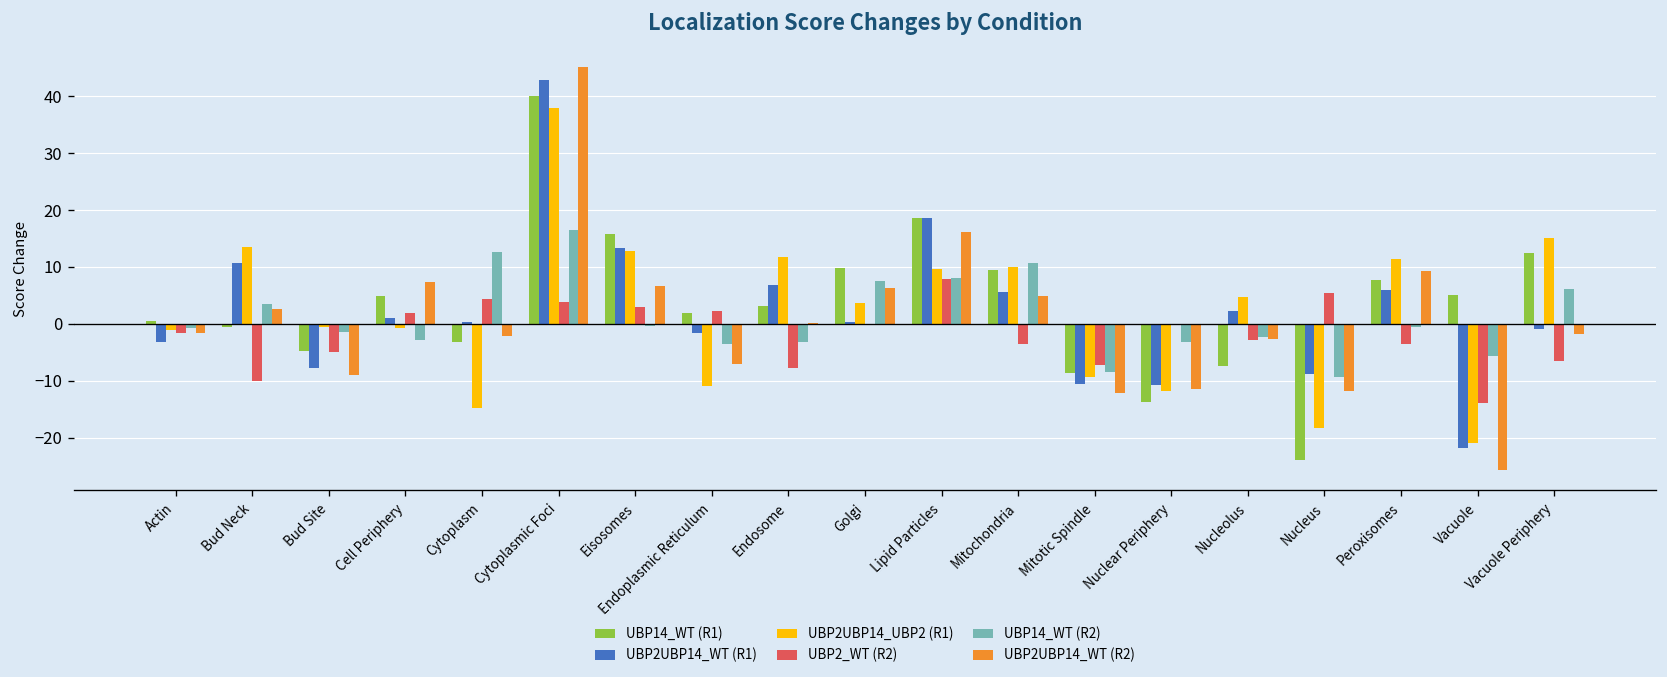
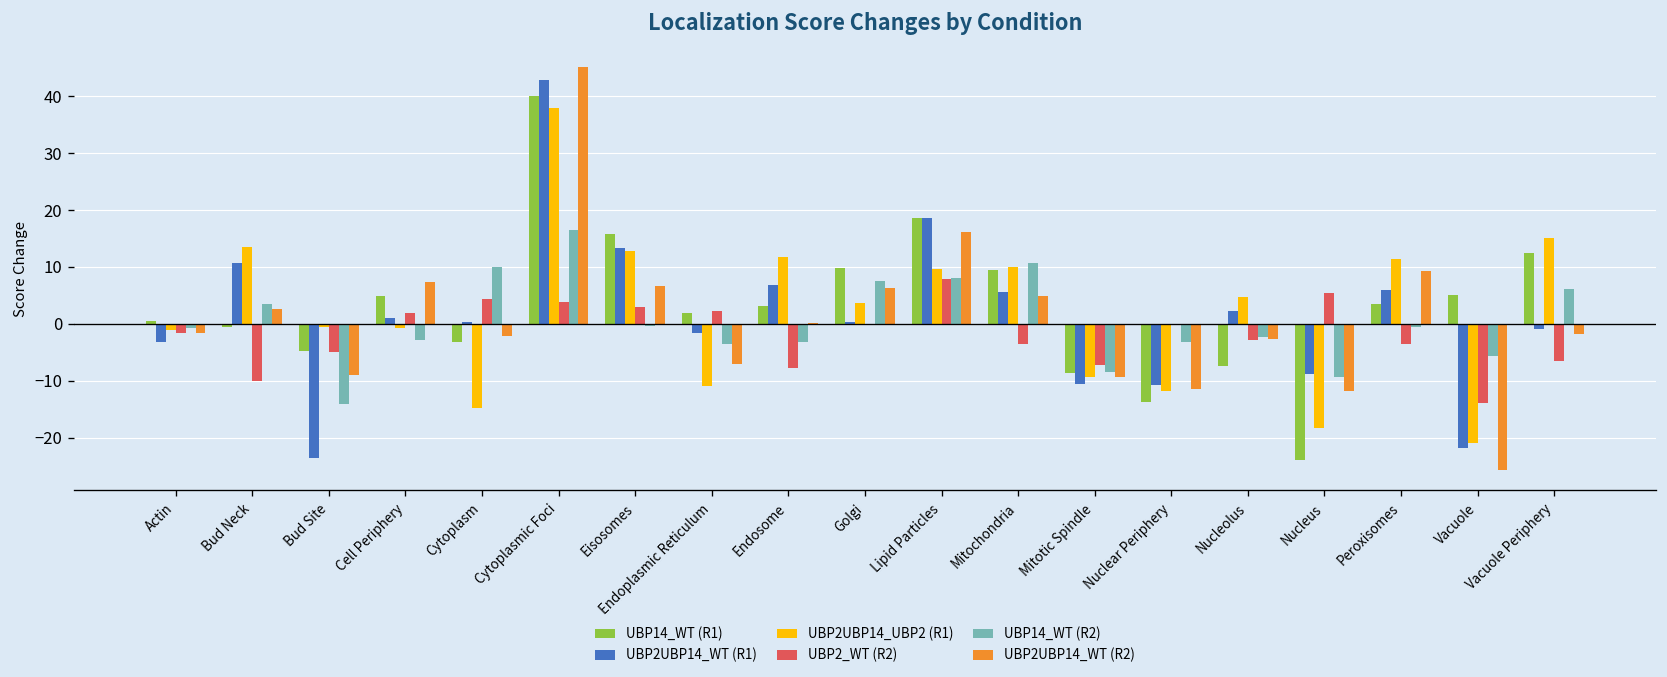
  {
    "UBP14_WT (R1)": {
      "Actin": 1,
      "Bud Neck": -1,
      "Bud Site": -5,
      "Cell Periphery": 5,
      "Cytoplasm": -3,
      "Cytoplasmic Foci": 40,
      "Eisosomes": 16,
      "Endoplasmic Reticulum": 2,
      "Endosome": 3,
      "Golgi": 10,
      "Lipid Particles": 19,
      "Mitochondria": 9,
      "Mitotic Spindle": -9,
      "Nuclear Periphery": -14,
      "Nucleolus": -7,
      "Nucleus": -24,
-     "Peroxisomes": 8,
+     "Peroxisomes": 3,
      "Vacuole": 5,
      "Vacuole Periphery": 12
    },
    "UBP2UBP14_WT (R1)": {
      "Actin": -3,
      "Bud Neck": 11,
-     "Bud Site": -8,
+     "Bud Site": -24,
      "Cell Periphery": 1,
      "Cytoplasmic Foci": 43,
      "Eisosomes": 13,
      "Endoplasmic Reticulum": -2,
      "Endosome": 7,
      "Lipid Particles": 19,
      "Mitochondria": 6,
      "Mitotic Spindle": -11,
      "Nuclear Periphery": -11,
      "Nucleolus": 2,
      "Nucleus": -9,
      "Peroxisomes": 6,
      "Vacuole": -22,
      "Vacuole Periphery": -1
    },
    "UBP2UBP14_UBP2 (R1)": {
      "Actin": -1,
      "Bud Neck": 13,
      "Bud Site": -1,
      "Cell Periphery": -1,
      "Cytoplasm": -15,
      "Cytoplasmic Foci": 38,
      "Eisosomes": 13,
      "Endoplasmic Reticulum": -11,
      "Endosome": 12,
      "Golgi": 4,
      "Lipid Particles": 10,
      "Mitochondria": 10,
      "Mitotic Spindle": -9,
      "Nuclear Periphery": -12,
      "Nucleolus": 5,
      "Nucleus": -18,
      "Peroxisomes": 11,
      "Vacuole": -21,
      "Vacuole Periphery": 15
    },
    "UBP2_WT (R2)": {
      "Actin": -2,
      "Bud Neck": -10,
      "Bud Site": -5,
      "Cell Periphery": 2,
      "Cytoplasm": 4,
      "Cytoplasmic Foci": 4,
      "Eisosomes": 3,
      "Endoplasmic Reticulum": 2,
      "Endosome": -8,
      "Lipid Particles": 8,
      "Mitochondria": -3,
      "Mitotic Spindle": -7,
      "Nucleolus": -3,
      "Nucleus": 5,
      "Peroxisomes": -3,
      "Vacuole": -14,
      "Vacuole Periphery": -7
    },
    "UBP14_WT (R2)": {
      "Actin": -1,
      "Bud Neck": 4,
-     "Bud Site": -1,
+     "Bud Site": -14,
      "Cell Periphery": -3,
-     "Cytoplasm": 13,
+     "Cytoplasm": 10,
      "Cytoplasmic Foci": 16,
      "Endoplasmic Reticulum": -4,
      "Endosome": -3,
      "Golgi": 7,
      "Lipid Particles": 8,
      "Mitochondria": 11,
      "Mitotic Spindle": -8,
      "Nuclear Periphery": -3,
      "Nucleolus": -2,
      "Nucleus": -9,
      "Peroxisomes": -1,
      "Vacuole": -6,
      "Vacuole Periphery": 6
    },
    "UBP2UBP14_WT (R2)": {
      "Actin": -2,
      "Bud Neck": 3,
      "Bud Site": -9,
      "Cell Periphery": 7,
      "Cytoplasm": -2,
      "Cytoplasmic Foci": 45,
      "Eisosomes": 7,
      "Endoplasmic Reticulum": -7,
      "Golgi": 6,
      "Lipid Particles": 16,
      "Mitochondria": 5,
-     "Mitotic Spindle": -12,
+     "Mitotic Spindle": -9,
      "Nuclear Periphery": -11,
      "Nucleolus": -3,
      "Nucleus": -12,
      "Peroxisomes": 9,
      "Vacuole": -26,
      "Vacuole Periphery": -2
    }
  }
